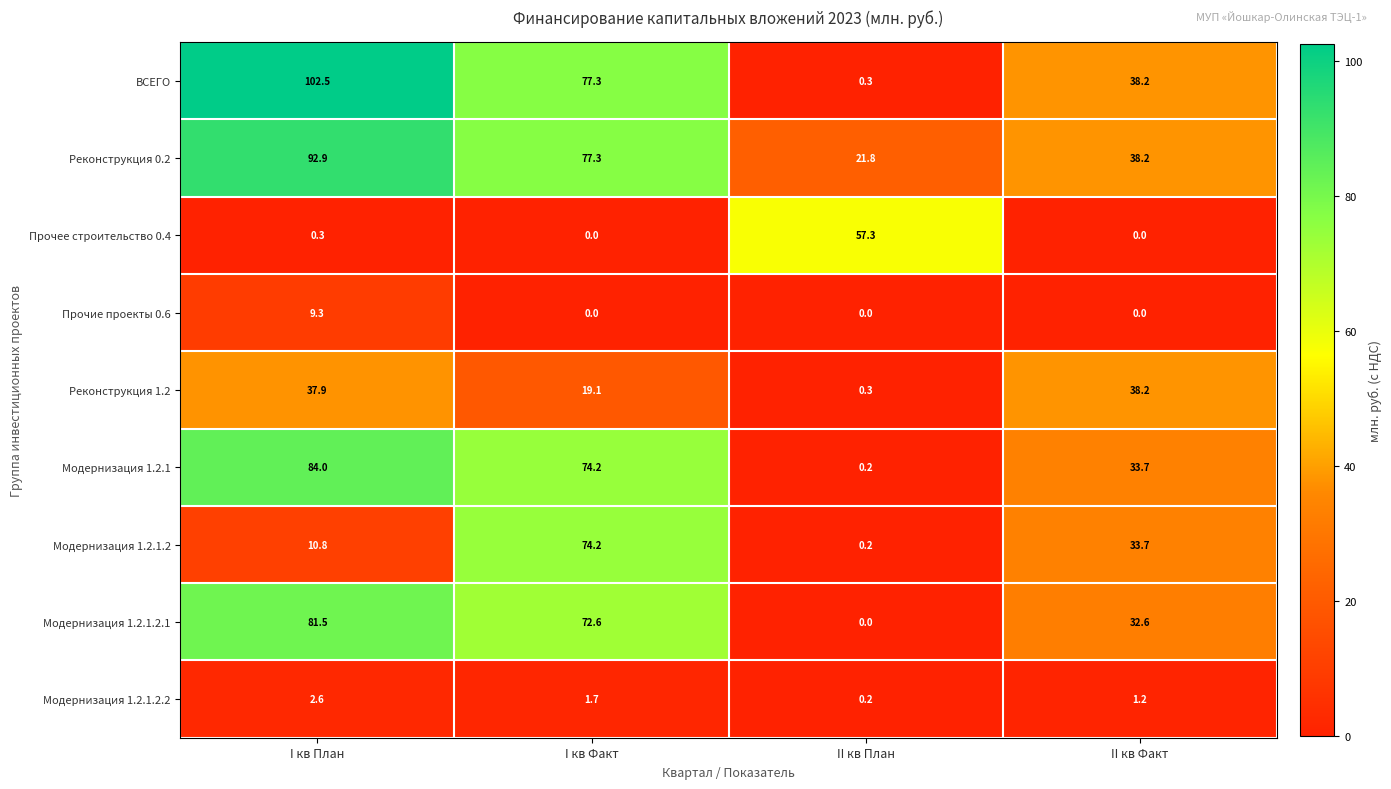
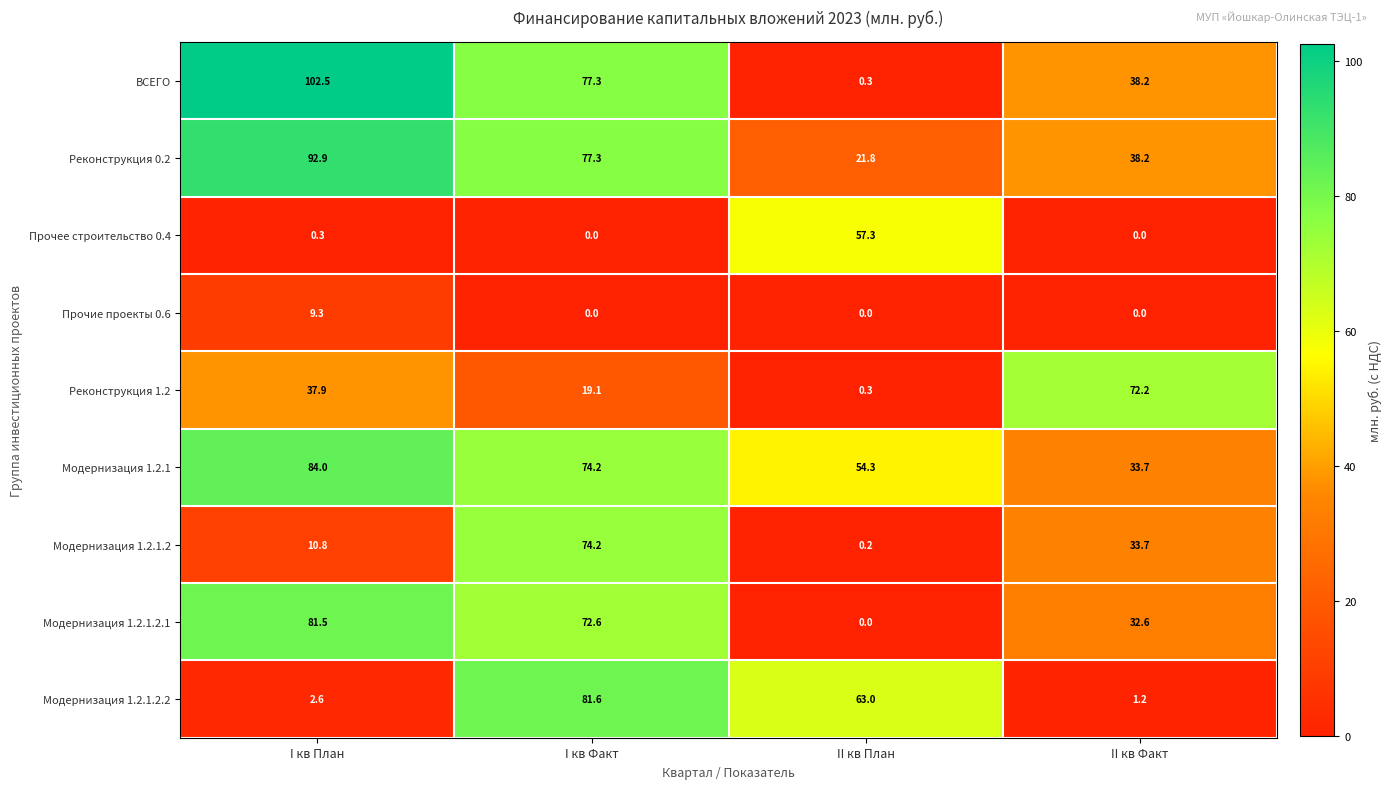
  {
    "ВСЕГО": {
      "I кв План": 102.5,
      "I кв Факт": 77.3,
      "II кв План": 0.3,
      "II кв Факт": 38.2
    },
    "Реконструкция 0.2": {
      "I кв План": 92.9,
      "I кв Факт": 77.3,
      "II кв План": 21.8,
      "II кв Факт": 38.2
    },
    "Прочее строительство 0.4": {
      "I кв План": 0.3,
      "I кв Факт": 0.0,
      "II кв План": 57.3,
      "II кв Факт": 0.0
    },
    "Прочие проекты 0.6": {
      "I кв План": 9.3,
      "I кв Факт": 0.0,
      "II кв План": 0.0,
      "II кв Факт": 0.0
    },
    "Реконструкция 1.2": {
      "I кв План": 37.9,
      "I кв Факт": 19.1,
      "II кв План": 0.3,
-     "II кв Факт": 38.2
+     "II кв Факт": 72.2
    },
    "Модернизация 1.2.1": {
      "I кв План": 84.0,
      "I кв Факт": 74.2,
-     "II кв План": 0.2,
+     "II кв План": 54.3,
      "II кв Факт": 33.7
    },
    "Модернизация 1.2.1.2": {
      "I кв План": 10.8,
      "I кв Факт": 74.2,
      "II кв План": 0.2,
      "II кв Факт": 33.7
    },
    "Модернизация 1.2.1.2.1": {
      "I кв План": 81.5,
      "I кв Факт": 72.6,
      "II кв План": 0.0,
      "II кв Факт": 32.6
    },
    "Модернизация 1.2.1.2.2": {
      "I кв План": 2.6,
-     "I кв Факт": 1.7,
-     "II кв План": 0.2,
+     "I кв Факт": 81.6,
+     "II кв План": 63.0,
      "II кв Факт": 1.2
    }
  }
